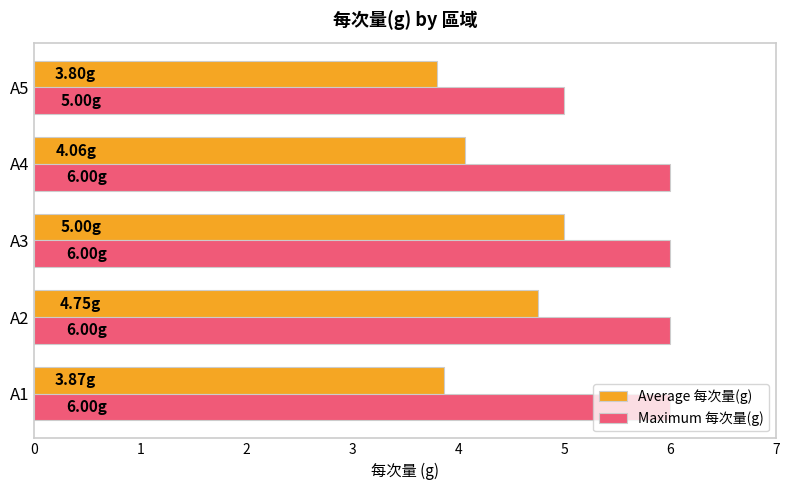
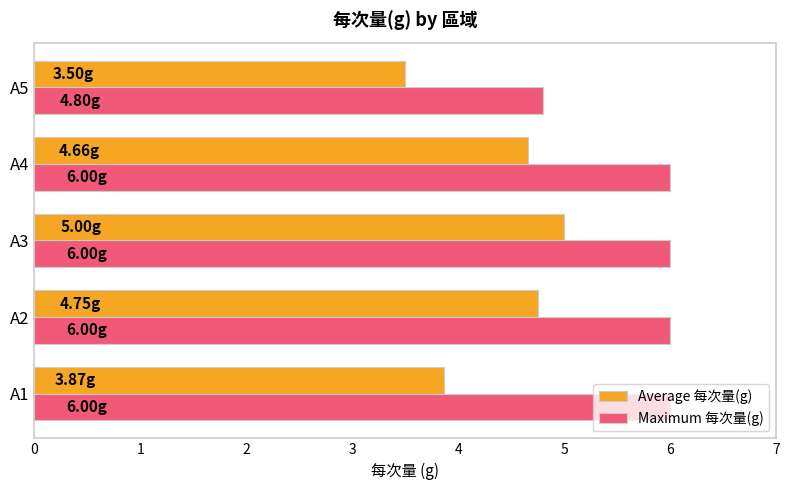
  {
    "Average 每次量(g)": {
-     "A5": "3.80g",
-     "A4": "4.06g",
+     "A5": "3.50g",
+     "A4": "4.66g",
      "A3": "5.00g",
      "A2": "4.75g",
      "A1": "3.87g"
    },
    "Maximum 每次量(g)": {
-     "A5": "5.00g",
+     "A5": "4.80g",
      "A4": "6.00g",
      "A3": "6.00g",
      "A2": "6.00g"
    }
  }
